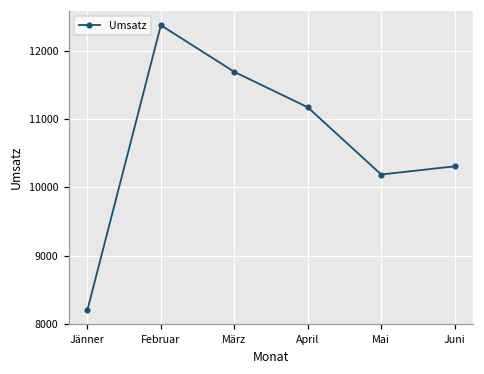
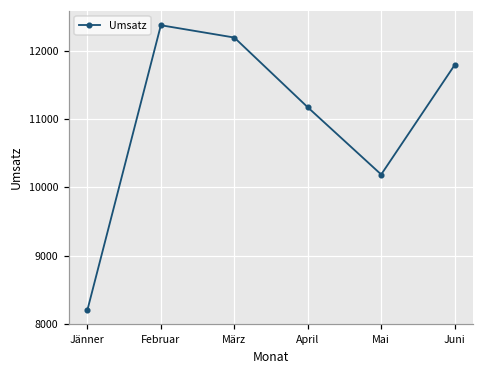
  {
    "Jänner": 8200,
    "Februar": 12400,
-   "März": 11700,
+   "März": 12200,
    "April": 11200,
    "Mai": 10200,
-   "Juni": 10300
+   "Juni": 11800
  }
